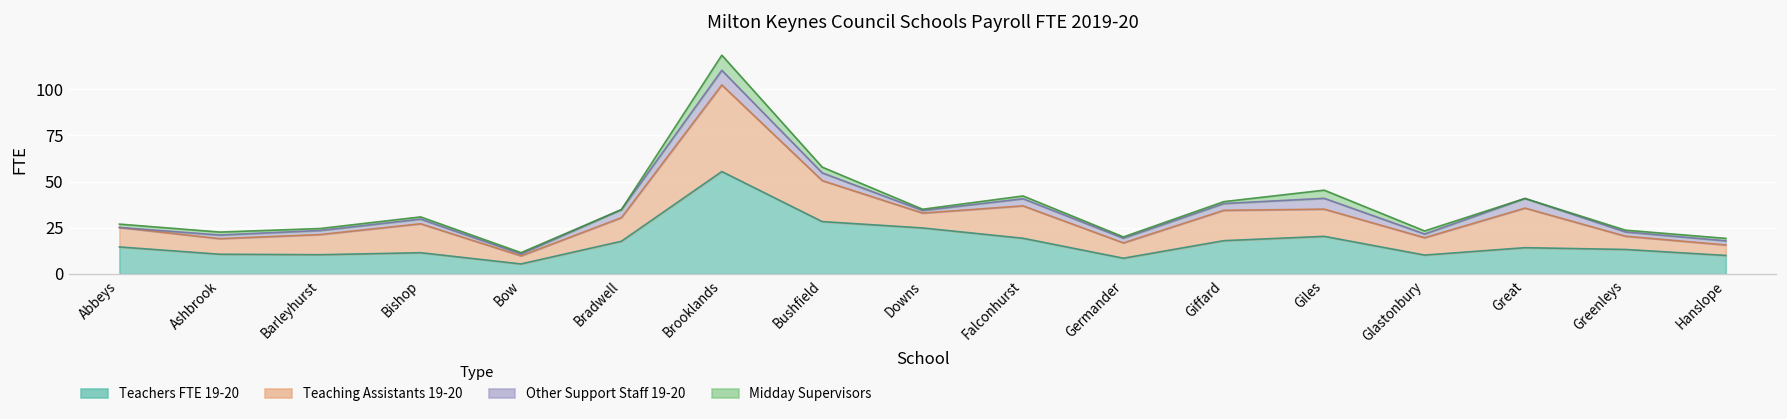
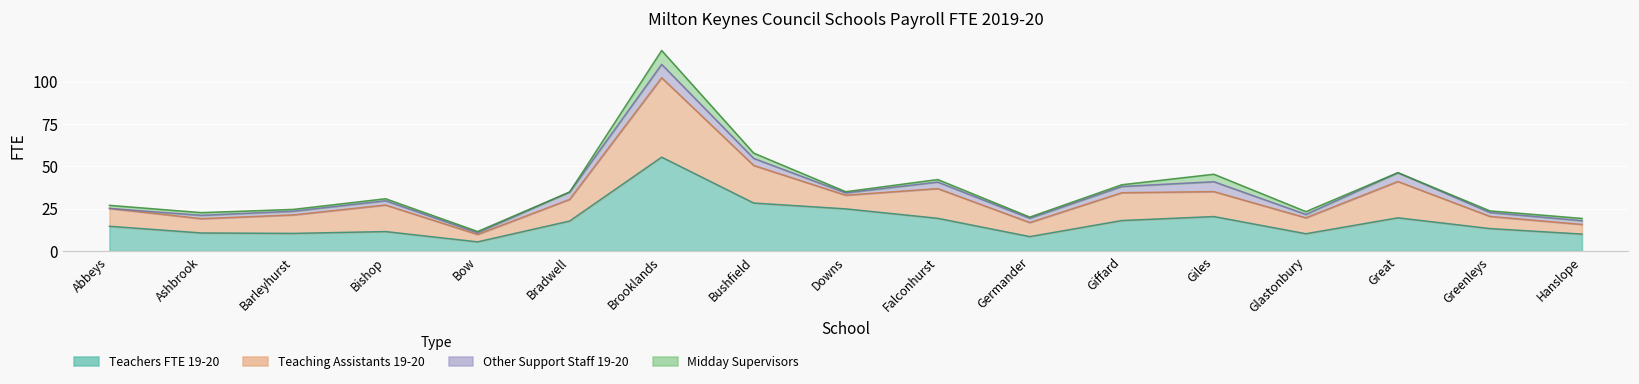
  {
    "Teachers FTE 19-20": {
      "Abbeys": 15,
      "Ashbrook": 11,
      "Barleyhurst": 10,
      "Bishop": 11,
      "Bow": 5,
      "Bradwell": 18,
      "Brooklands": 55,
      "Bushfield": 28,
      "Downs": 25,
      "Falconhurst": 19,
      "Germander": 9,
      "Giffard": 18,
      "Giles": 20,
      "Glastonbury": 10,
-     "Great": 14,
+     "Great": 20,
      "Greenleys": 13,
      "Hanslope": 10
    },
    "Teaching Assistants 19-20": {
      "Ashbrook": 8,
      "Barleyhurst": 11,
      "Bishop": 16,
      "Bradwell": 13,
      "Brooklands": 47,
      "Bushfield": 22,
      "Falconhurst": 18,
      "Germander": 8,
      "Giffard": 16,
      "Giles": 15,
      "Glastonbury": 9,
      "Great": 21,
      "Greenleys": 7,
      "Hanslope": 6
    },
    "Other Support Staff 19-20": {
      "Brooklands": 8,
      "Bushfield": 4,
      "Giles": 6
    },
    "Midday Supervisors": {
      "Abbeys": 2,
      "Brooklands": 8,
      "Bushfield": 3,
      "Giles": 4
    }
  }
